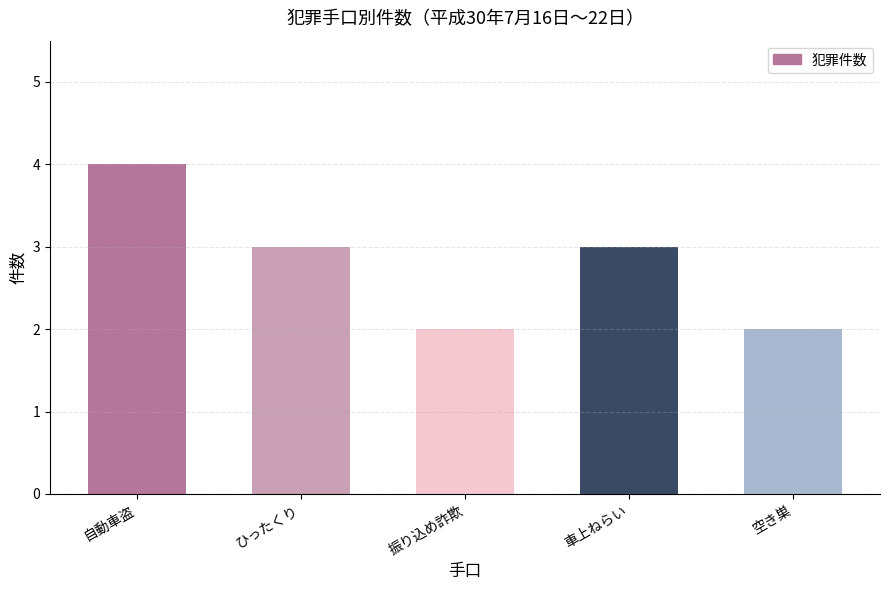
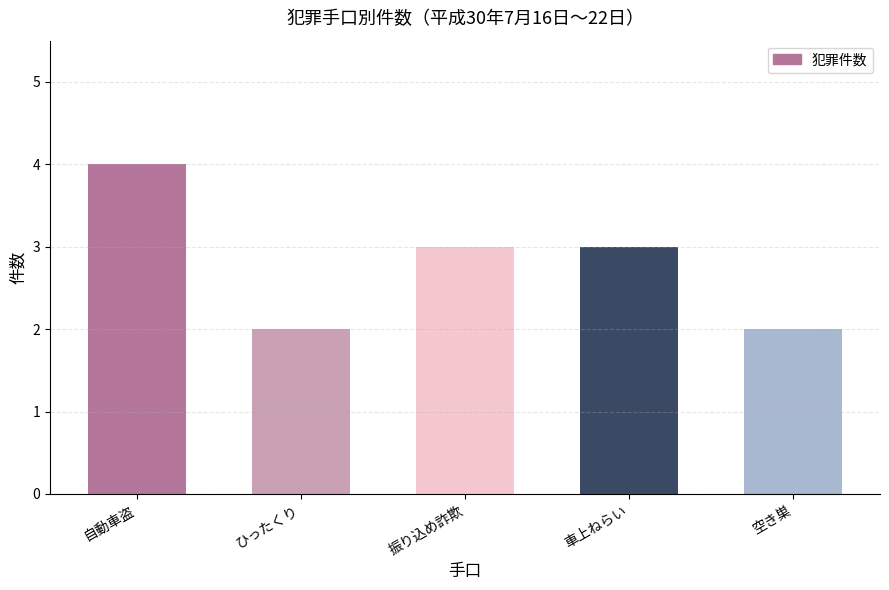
  {
    "自動車盗": 4,
-   "ひったくり": 3,
-   "振り込め詐欺": 2,
+   "ひったくり": 2,
+   "振り込め詐欺": 3,
    "車上ねらい": 3,
    "空き巣": 2
  }
